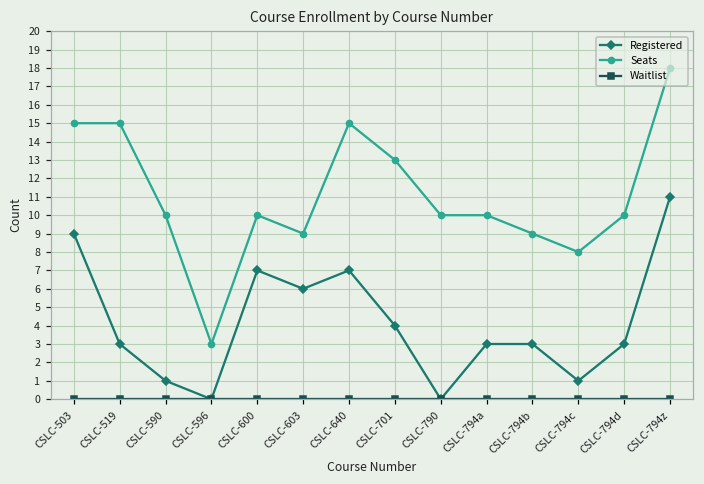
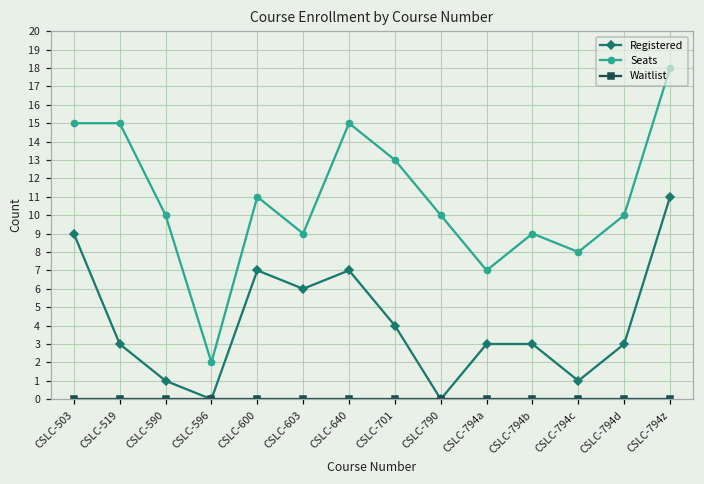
  {
    "Seats": {
      "CSLC-503": 15,
      "CSLC-519": 15,
      "CSLC-590": 10,
-     "CSLC-596": 3,
-     "CSLC-600": 10,
+     "CSLC-596": 2,
+     "CSLC-600": 11,
      "CSLC-603": 9,
      "CSLC-640": 15,
      "CSLC-701": 13,
      "CSLC-790": 10,
-     "CSLC-794a": 10,
+     "CSLC-794a": 7,
      "CSLC-794b": 9,
      "CSLC-794c": 8,
      "CSLC-794d": 10
    }
  }
